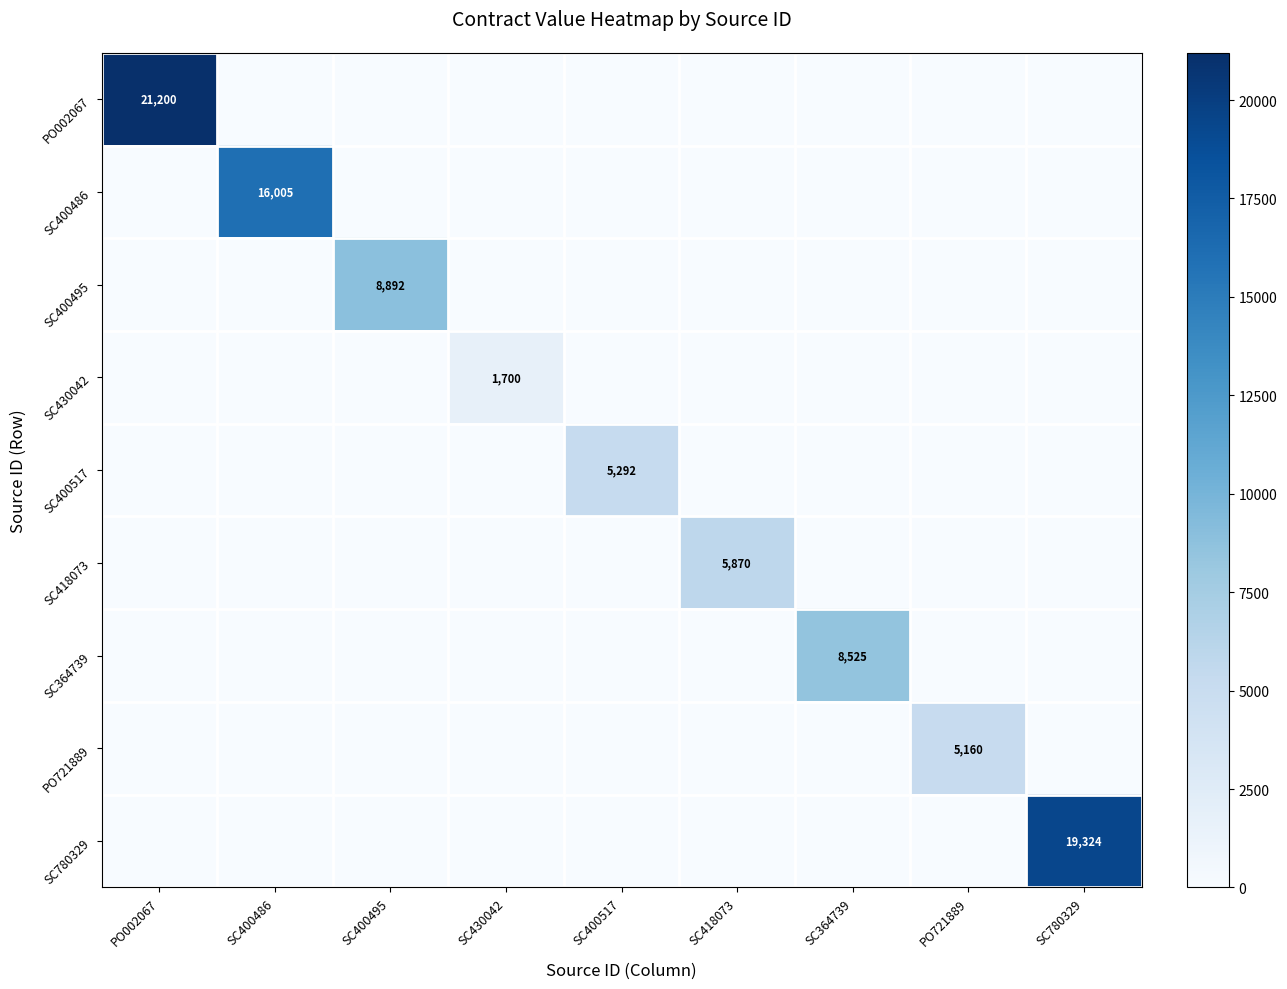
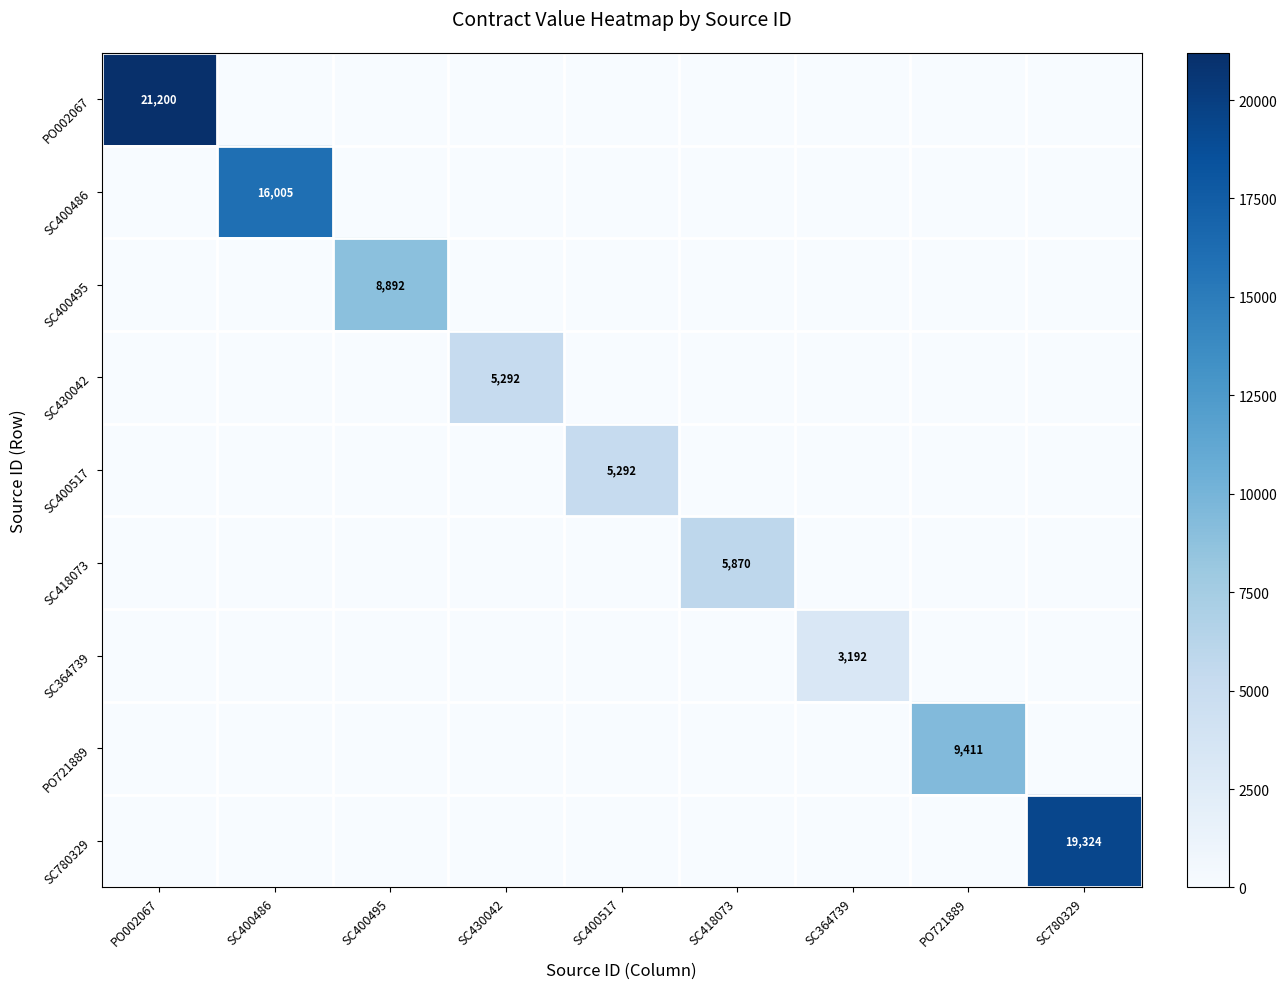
  {
    "PO002067": {
      "PO002067": "21,200"
    },
    "SC400486": {
      "SC400486": "16,005"
    },
    "SC400495": {
      "SC400495": "8,892"
    },
    "SC430042": {
-     "SC430042": "1,700"
+     "SC430042": "5,292"
    },
    "SC400517": {
      "SC400517": "5,292"
    },
    "SC418073": {
      "SC418073": "5,870"
    },
    "SC364739": {
-     "SC364739": "8,525"
+     "SC364739": "3,192"
    },
    "PO721889": {
-     "PO721889": "5,160"
+     "PO721889": "9,411"
    },
    "SC780329": {
      "SC780329": "19,324"
    }
  }
